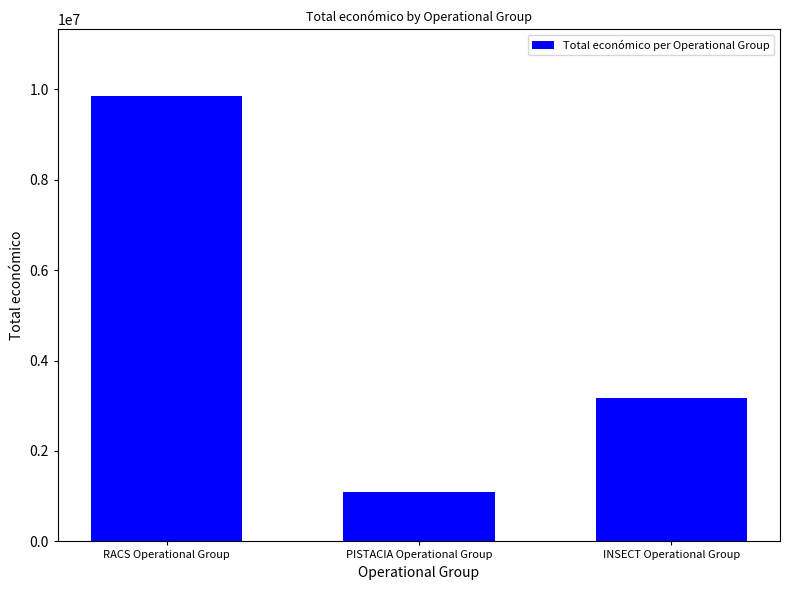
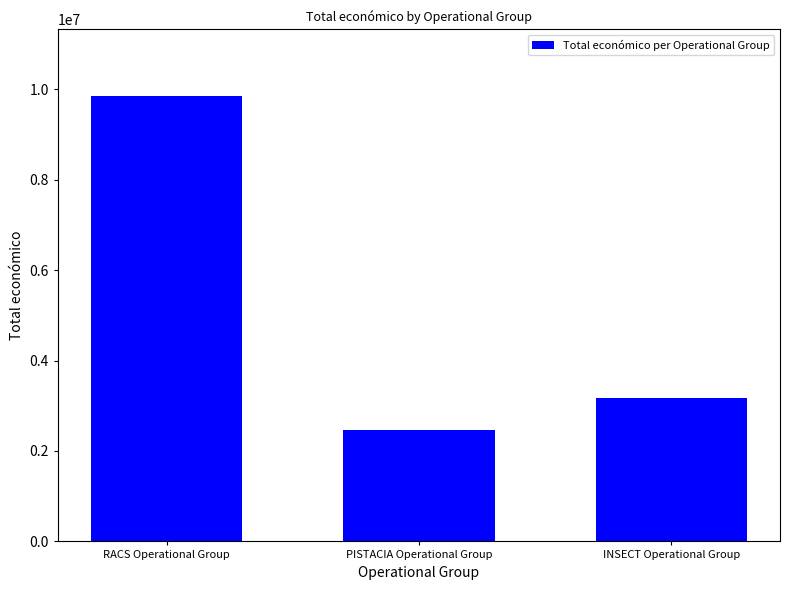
  {
    "RACS Operational Group": 9800000,
-   "PISTACIA Operational Group": 1100000,
+   "PISTACIA Operational Group": 2500000,
    "INSECT Operational Group": 3200000
  }
